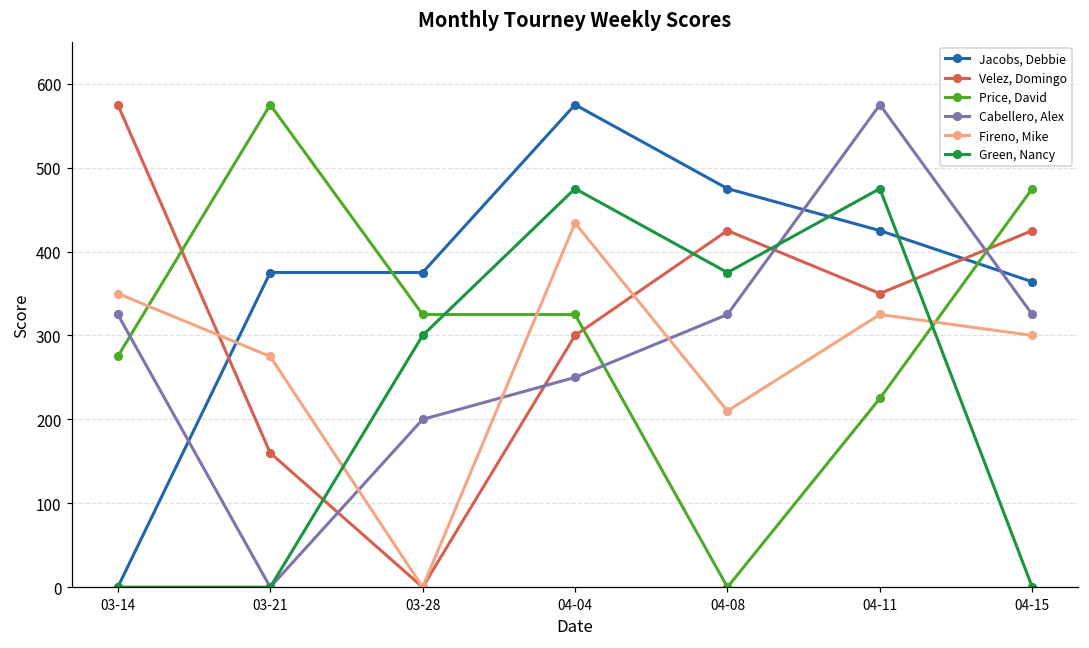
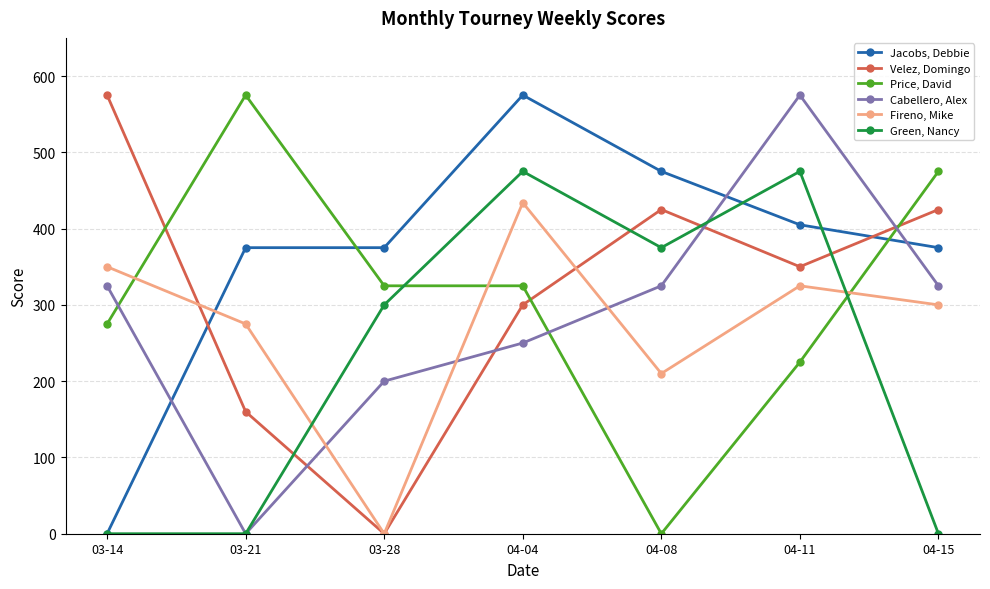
  {
    "Jacobs, Debbie": {
      "03-21": 380,
      "03-28": 380,
      "04-04": 580,
      "04-08": 480,
-     "04-11": 430,
-     "04-15": 360
+     "04-11": 410,
+     "04-15": 380
    },
    "Velez, Domingo": {
      "03-14": 580,
      "03-21": 160,
      "04-04": 300,
      "04-08": 430,
      "04-11": 350,
      "04-15": 430
    },
    "Price, David": {
      "03-14": 280,
      "03-21": 580,
      "03-28": 330,
      "04-04": 330,
      "04-08": 0,
      "04-11": 230,
      "04-15": 480
    },
    "Cabellero, Alex": {
      "03-14": 330,
      "03-28": 200,
      "04-04": 250,
      "04-08": 330,
      "04-11": 580,
      "04-15": 330
    },
    "Fireno, Mike": {
      "03-14": 350,
      "03-21": 280,
      "04-04": 430,
      "04-08": 210,
      "04-11": 330,
      "04-15": 300
    },
    "Green, Nancy": {
      "03-28": 300,
      "04-04": 480,
      "04-08": 380,
      "04-11": 480,
      "04-15": 0
    }
  }
